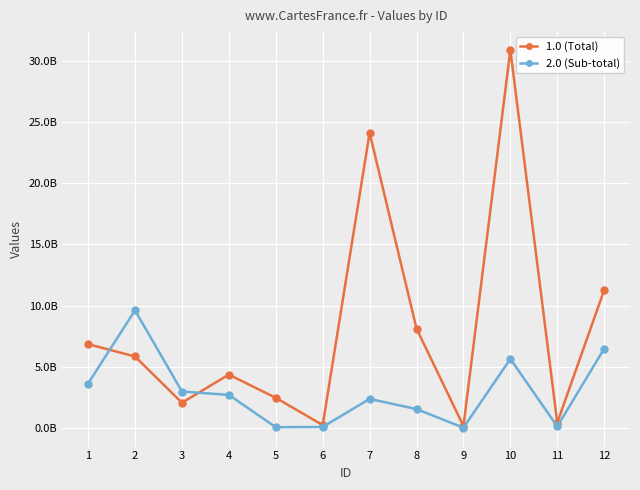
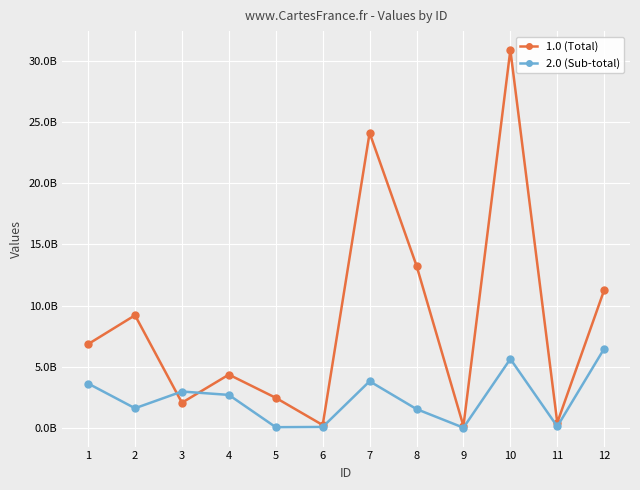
  {
    "1.0 (Total)": {
      "1": 6900000000,
-     "2": 5900000000,
+     "2": 9200000000,
      "3": 2100000000,
      "4": 4400000000,
      "5": 2500000000,
      "7": 24100000000,
-     "8": 8100000000,
+     "8": 13300000000,
      "10": 30900000000,
      "11": 400000000,
      "12": 11300000000
    },
    "2.0 (Sub-total)": {
      "1": 3600000000,
-     "2": 9600000000,
+     "2": 1600000000,
      "3": 3000000000,
      "4": 2700000000,
      "5": 100000000,
-     "7": 2400000000,
+     "7": 3800000000,
      "8": 1600000000,
      "10": 5700000000,
      "11": 100000000,
      "12": 6500000000
    }
  }
